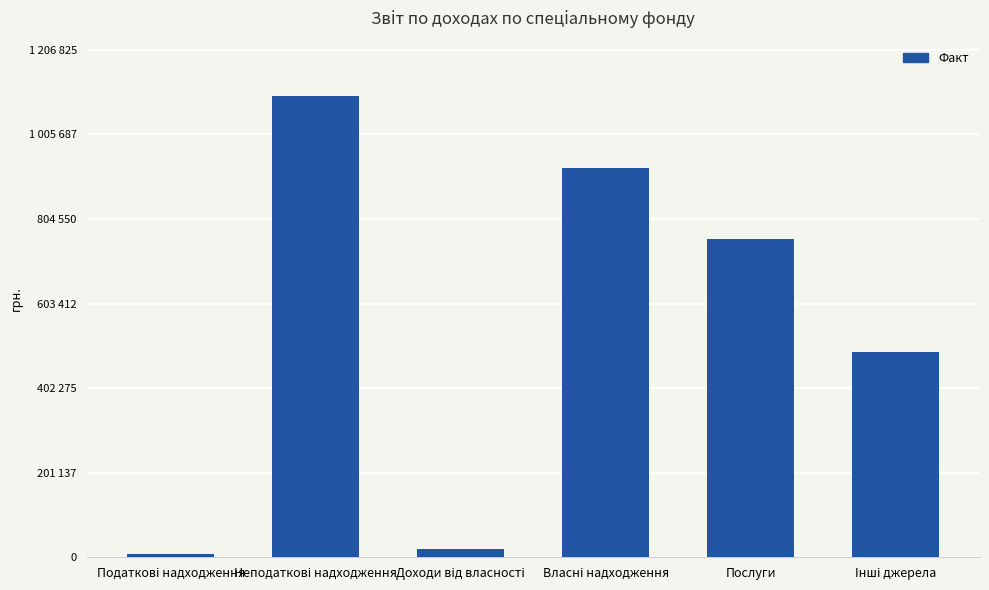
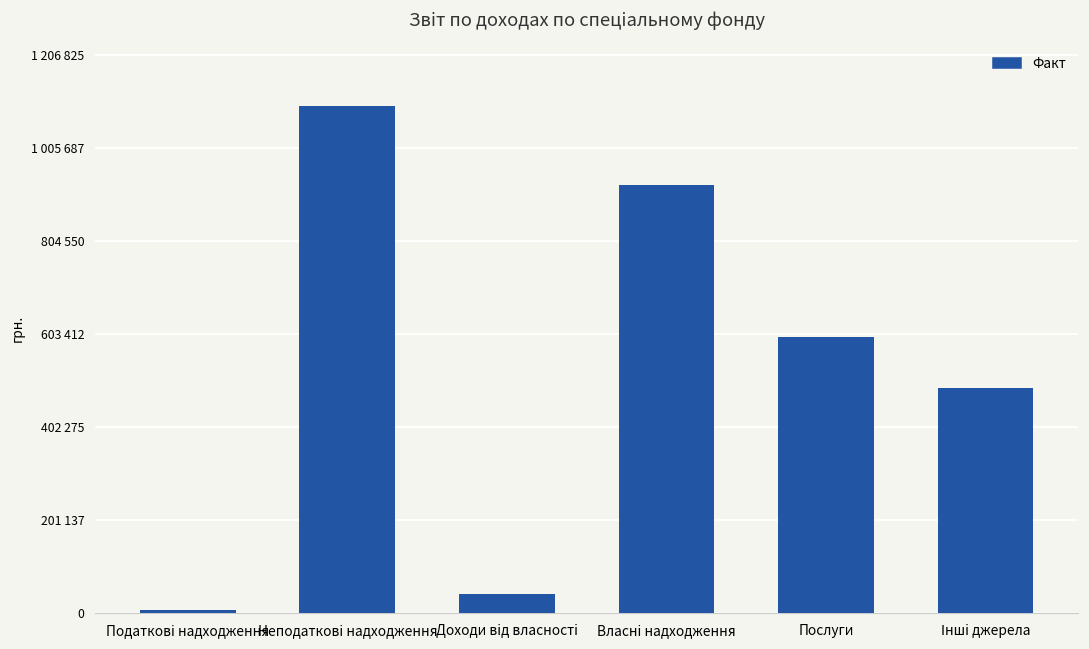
  {
    "Податкові надходження": 10000,
    "Неподаткові надходження": 1100000,
-   "Доходи від власності": 20000,
+   "Доходи від власності": 40000,
    "Власні надходження": 930000,
-   "Послуги": 760000,
+   "Послуги": 600000,
    "Інші джерела": 490000
  }
